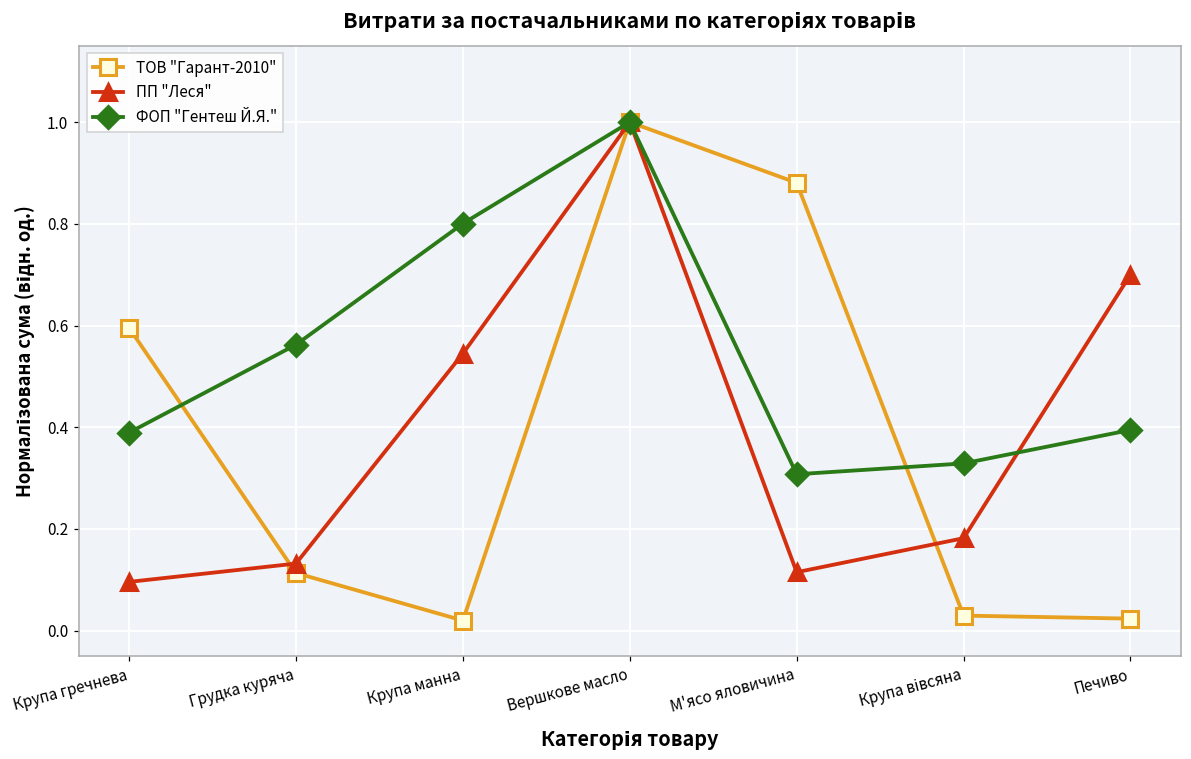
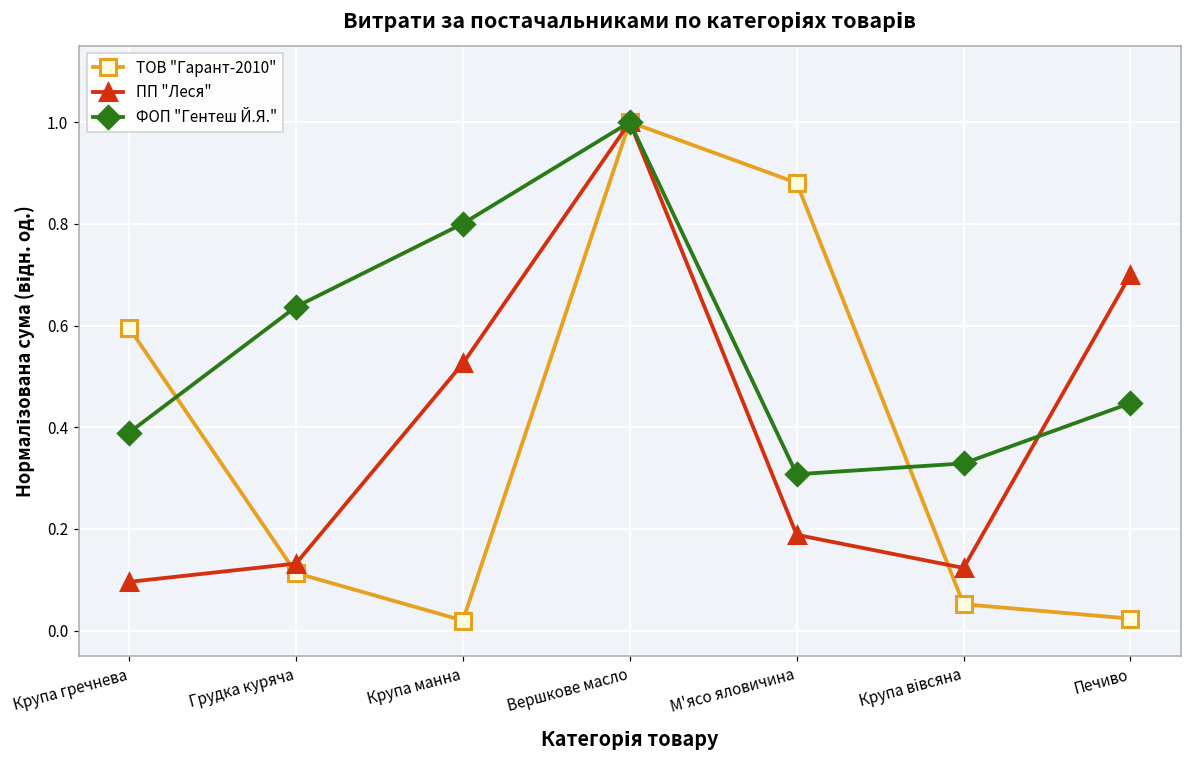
  {
    "ТОВ \"Гарант-2010\"": {
      "Крупа гречнева": 0.60,
      "Грудка куряча": 0.11,
      "Крупа манна": 0.02,
      "М'ясо яловичина": 0.88,
-     "Крупа вівсяна": 0.03,
+     "Крупа вівсяна": 0.05,
      "Печиво": 0.02
    },
    "ПП \"Леся\"": {
      "Крупа гречнева": 0.10,
      "Грудка куряча": 0.13,
-     "Крупа манна": 0.54,
-     "М'ясо яловичина": 0.12,
-     "Крупа вівсяна": 0.18,
+     "Крупа манна": 0.53,
+     "М'ясо яловичина": 0.19,
+     "Крупа вівсяна": 0.12,
      "Печиво": 0.70
    },
    "ФОП \"Гентеш Й.Я.\"": {
      "Крупа гречнева": 0.39,
-     "Грудка куряча": 0.56,
+     "Грудка куряча": 0.64,
      "Крупа манна": 0.80,
      "М'ясо яловичина": 0.31,
      "Крупа вівсяна": 0.33,
-     "Печиво": 0.39
+     "Печиво": 0.45
    }
  }
